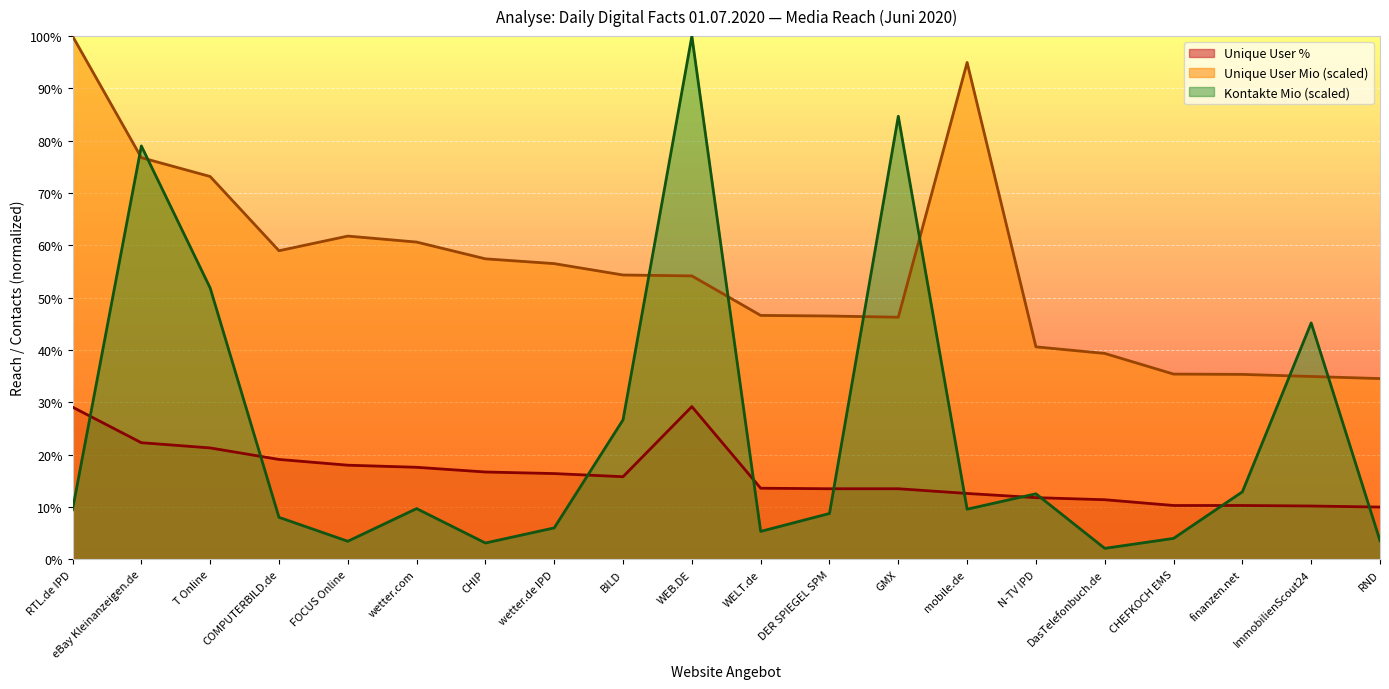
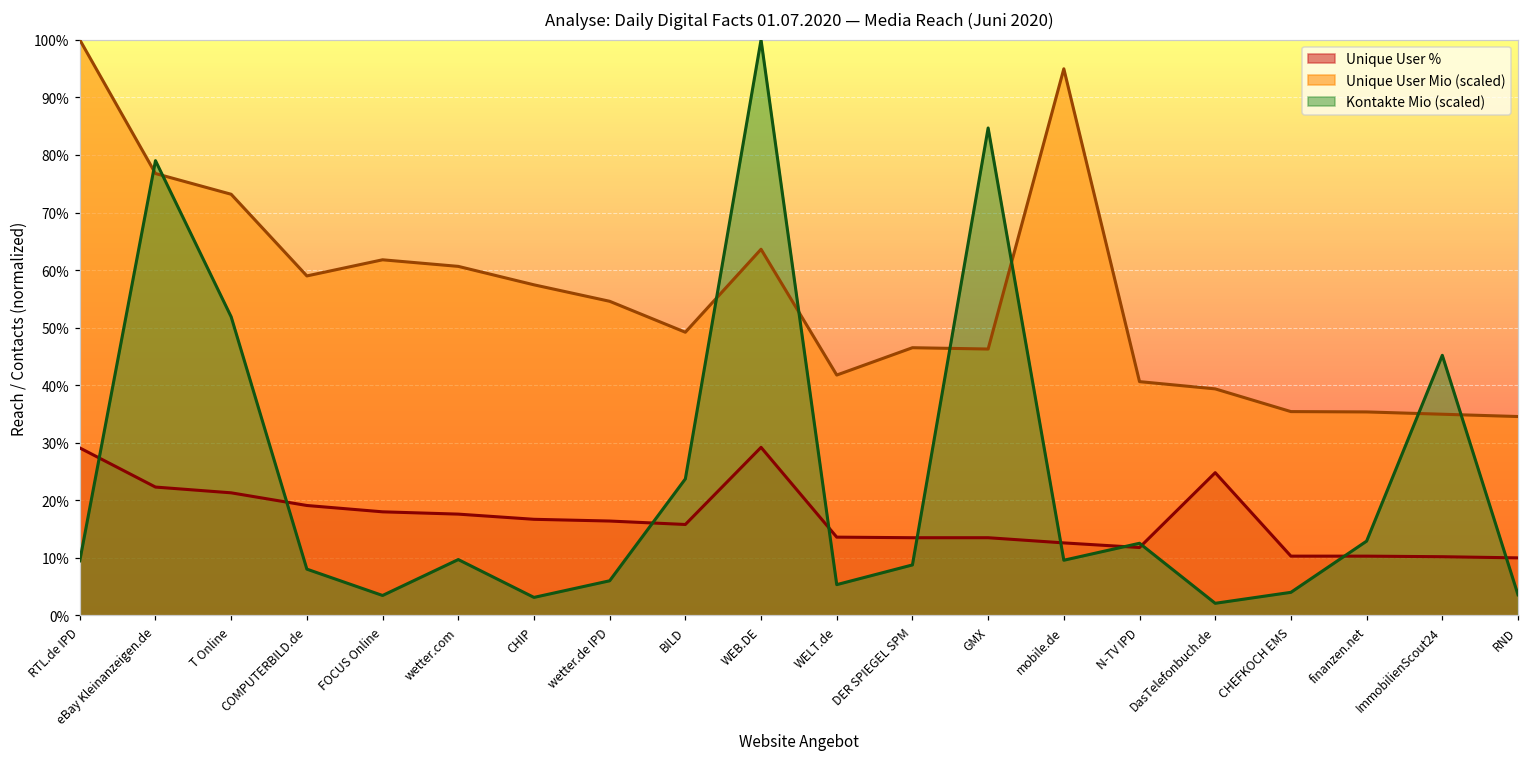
  {
    "Unique User %": {
      "RTL.de IPD": "29%",
      "eBay Kleinanzeigen.de": "22%",
      "T Online": "21%",
      "COMPUTERBILD.de": "19%",
      "FOCUS Online": "18%",
      "wetter.com": "18%",
      "CHIP": "17%",
      "wetter.de IPD": "16%",
      "BILD": "16%",
      "WEB.DE": "29%",
      "WELT.de": "14%",
      "DER SPIEGEL SPM": "14%",
      "GMX": "14%",
      "mobile.de": "13%",
      "N-TV IPD": "12%",
-     "DasTelefonbuch.de": "11%",
+     "DasTelefonbuch.de": "25%",
      "CHEFKOCH EMS": "10%",
      "finanzen.net": "10%",
      "ImmobilienScout24": "10%",
      "RND": "10%"
    },
    "Unique User Mio (scaled)": {
      "RTL.de IPD": "100%",
      "eBay Kleinanzeigen.de": "77%",
      "T Online": "73%",
      "COMPUTERBILD.de": "59%",
      "FOCUS Online": "62%",
      "wetter.com": "61%",
      "CHIP": "57%",
-     "wetter.de IPD": "57%",
-     "BILD": "54%",
-     "WEB.DE": "54%",
-     "WELT.de": "47%",
+     "wetter.de IPD": "55%",
+     "BILD": "49%",
+     "WEB.DE": "64%",
+     "WELT.de": "42%",
      "DER SPIEGEL SPM": "47%",
      "GMX": "46%",
      "mobile.de": "95%",
      "N-TV IPD": "41%",
      "DasTelefonbuch.de": "39%",
      "CHEFKOCH EMS": "35%",
      "finanzen.net": "35%",
      "ImmobilienScout24": "35%",
      "RND": "35%"
    },
    "Kontakte Mio (scaled)": {
      "RTL.de IPD": "9%",
      "eBay Kleinanzeigen.de": "79%",
      "T Online": "52%",
      "COMPUTERBILD.de": "8%",
      "FOCUS Online": "3%",
      "wetter.com": "10%",
      "CHIP": "3%",
      "wetter.de IPD": "6%",
-     "BILD": "27%",
+     "BILD": "24%",
      "WEB.DE": "100%",
      "WELT.de": "5%",
      "DER SPIEGEL SPM": "9%",
      "GMX": "85%",
      "mobile.de": "10%",
      "N-TV IPD": "13%",
      "DasTelefonbuch.de": "2%",
      "CHEFKOCH EMS": "4%",
      "finanzen.net": "13%",
      "ImmobilienScout24": "45%",
      "RND": "4%"
    }
  }
